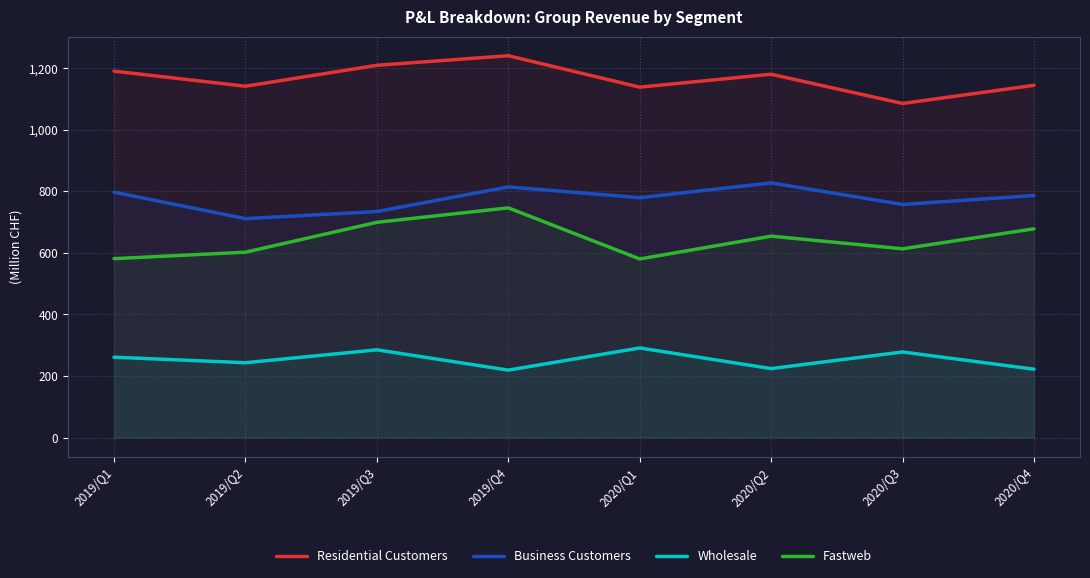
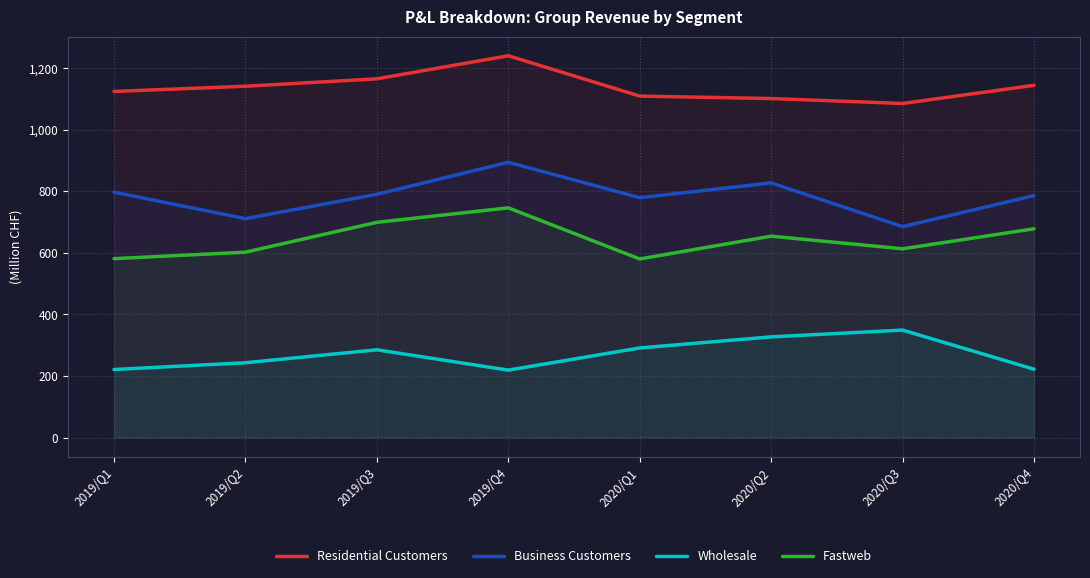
  {
    "Residential Customers": {
-     "2019/Q1": "1,190",
+     "2019/Q1": "1,120",
      "2019/Q2": "1,140",
-     "2019/Q3": "1,210",
+     "2019/Q3": "1,170",
      "2019/Q4": "1,240",
-     "2020/Q1": "1,140",
-     "2020/Q2": "1,180",
+     "2020/Q1": "1,110",
+     "2020/Q2": "1,100",
      "2020/Q3": "1,090",
      "2020/Q4": "1,140"
    },
    "Business Customers": {
      "2019/Q1": "800",
      "2019/Q2": "710",
-     "2019/Q3": "730",
-     "2019/Q4": "810",
+     "2019/Q3": "790",
+     "2019/Q4": "890",
      "2020/Q1": "780",
      "2020/Q2": "830",
-     "2020/Q3": "760",
+     "2020/Q3": "690",
      "2020/Q4": "790"
    },
    "Wholesale": {
-     "2019/Q1": "260",
+     "2019/Q1": "220",
      "2019/Q2": "240",
      "2019/Q3": "290",
      "2019/Q4": "220",
      "2020/Q1": "290",
-     "2020/Q2": "220",
-     "2020/Q3": "280",
+     "2020/Q2": "330",
+     "2020/Q3": "350",
      "2020/Q4": "220"
    },
    "Fastweb": {
      "2019/Q1": "580",
      "2019/Q2": "600",
      "2019/Q3": "700",
      "2019/Q4": "750",
      "2020/Q1": "580",
      "2020/Q2": "650",
      "2020/Q3": "610",
      "2020/Q4": "680"
    }
  }
